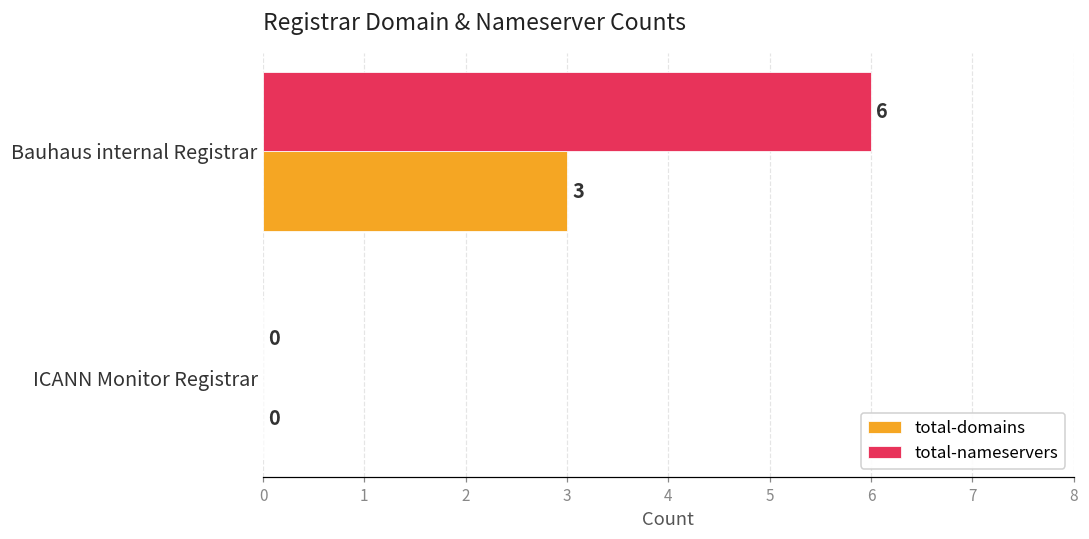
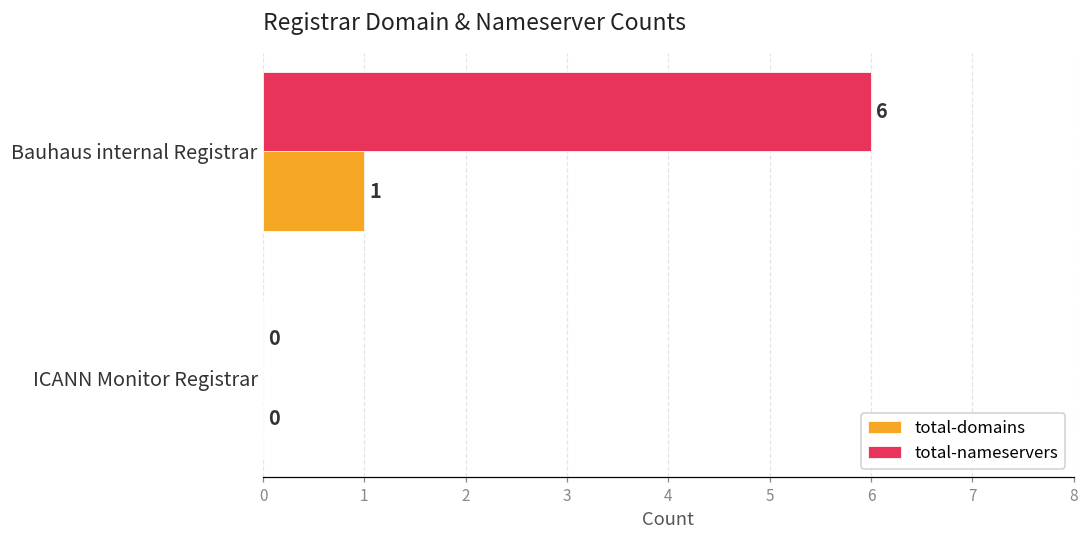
  {
    "total-domains": {
-     "Bauhaus internal Registrar": 3,
+     "Bauhaus internal Registrar": 1,
      "ICANN Monitor Registrar": 0
    },
    "total-nameservers": {
      "Bauhaus internal Registrar": 6,
      "ICANN Monitor Registrar": 0
    }
  }
